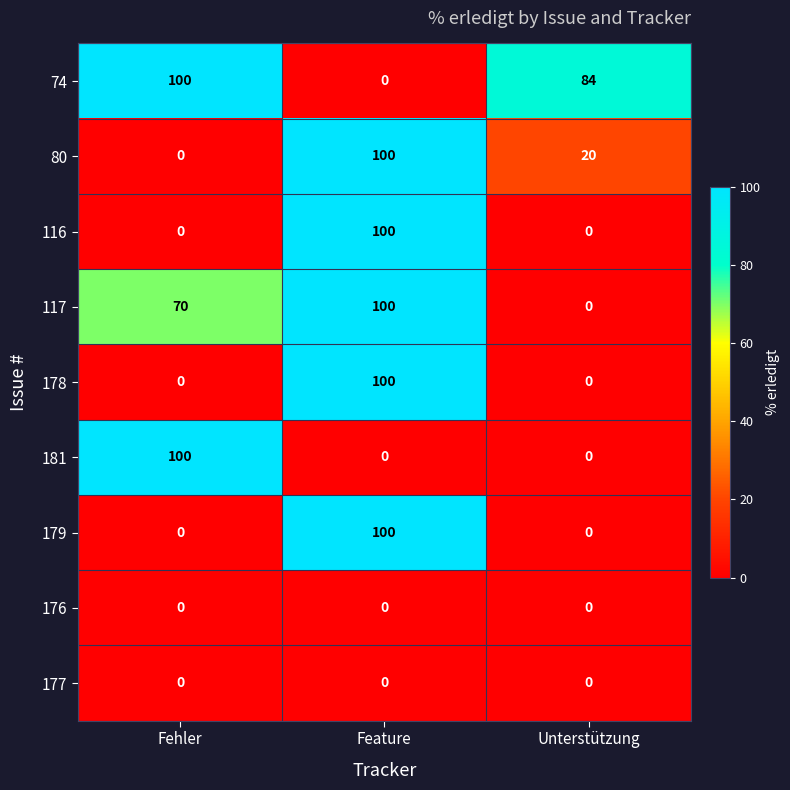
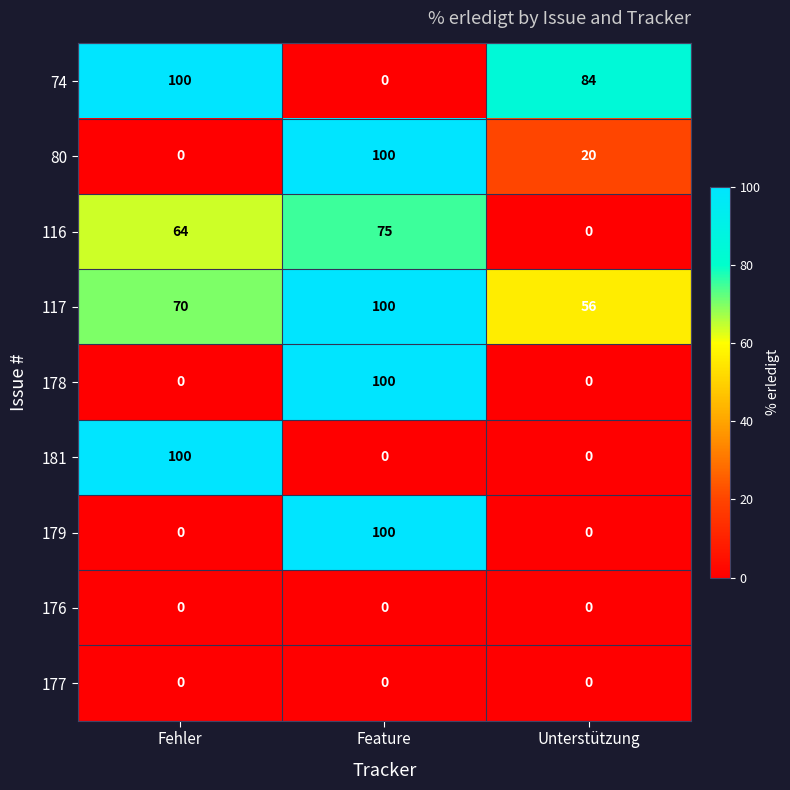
  {
    "74": {
      "Fehler": 100,
      "Feature": 0,
      "Unterstützung": 84
    },
    "80": {
      "Fehler": 0,
      "Feature": 100,
      "Unterstützung": 20
    },
    "116": {
-     "Fehler": 0,
-     "Feature": 100,
+     "Fehler": 64,
+     "Feature": 75,
      "Unterstützung": 0
    },
    "117": {
      "Fehler": 70,
      "Feature": 100,
-     "Unterstützung": 0
+     "Unterstützung": 56
    },
    "178": {
      "Fehler": 0,
      "Feature": 100,
      "Unterstützung": 0
    },
    "181": {
      "Fehler": 100,
      "Feature": 0,
      "Unterstützung": 0
    },
    "179": {
      "Fehler": 0,
      "Feature": 100,
      "Unterstützung": 0
    },
    "176": {
      "Fehler": 0,
      "Feature": 0,
      "Unterstützung": 0
    },
    "177": {
      "Fehler": 0,
      "Feature": 0,
      "Unterstützung": 0
    }
  }
